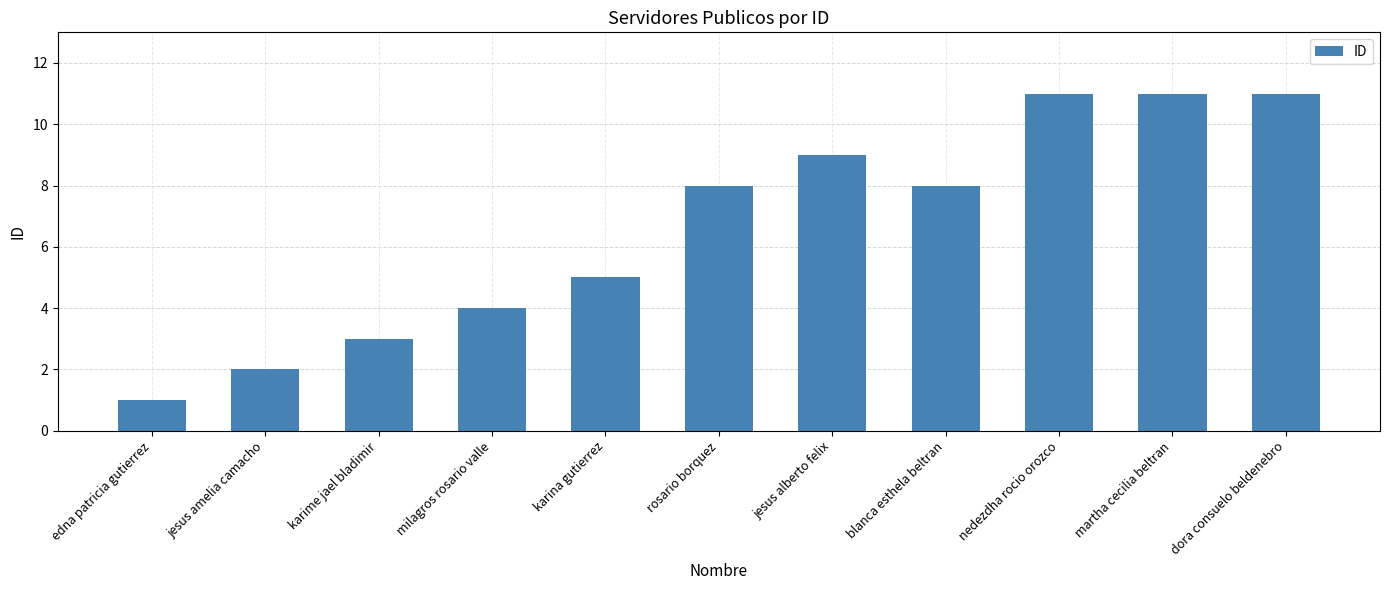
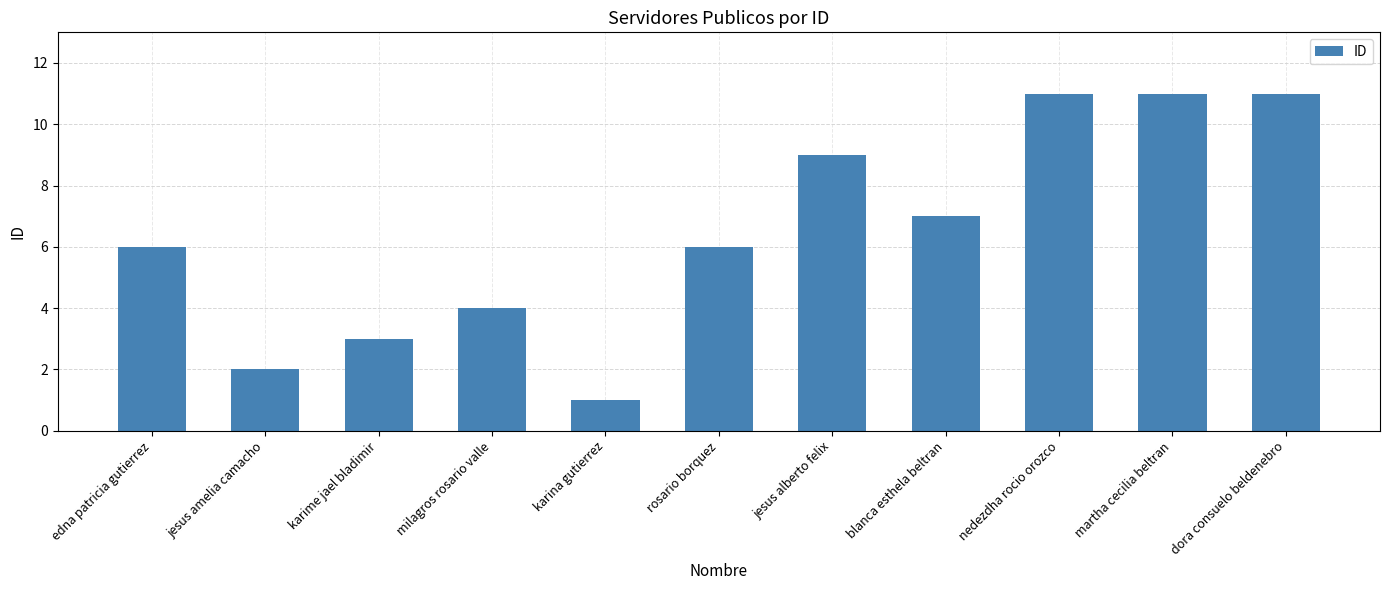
  {
-   "edna patricia gutierrez": 1,
+   "edna patricia gutierrez": 6,
    "jesus amelia camacho": 2,
    "karime jael bladimir": 3,
    "milagros rosario valle": 4,
-   "karina gutierrez": 5,
-   "rosario borquez": 8,
+   "karina gutierrez": 1,
+   "rosario borquez": 6,
    "jesus alberto felix": 9,
-   "blanca esthela beltran": 8,
+   "blanca esthela beltran": 7,
    "nedezdha rocio orozco": 11,
    "martha cecilia beltran": 11,
    "dora consuelo beldenebro": 11
  }
